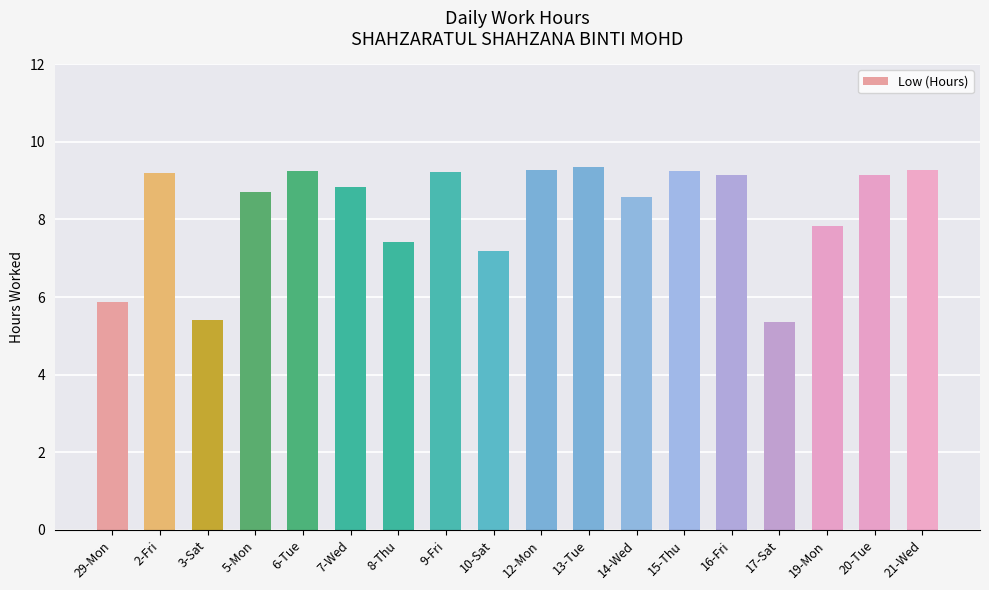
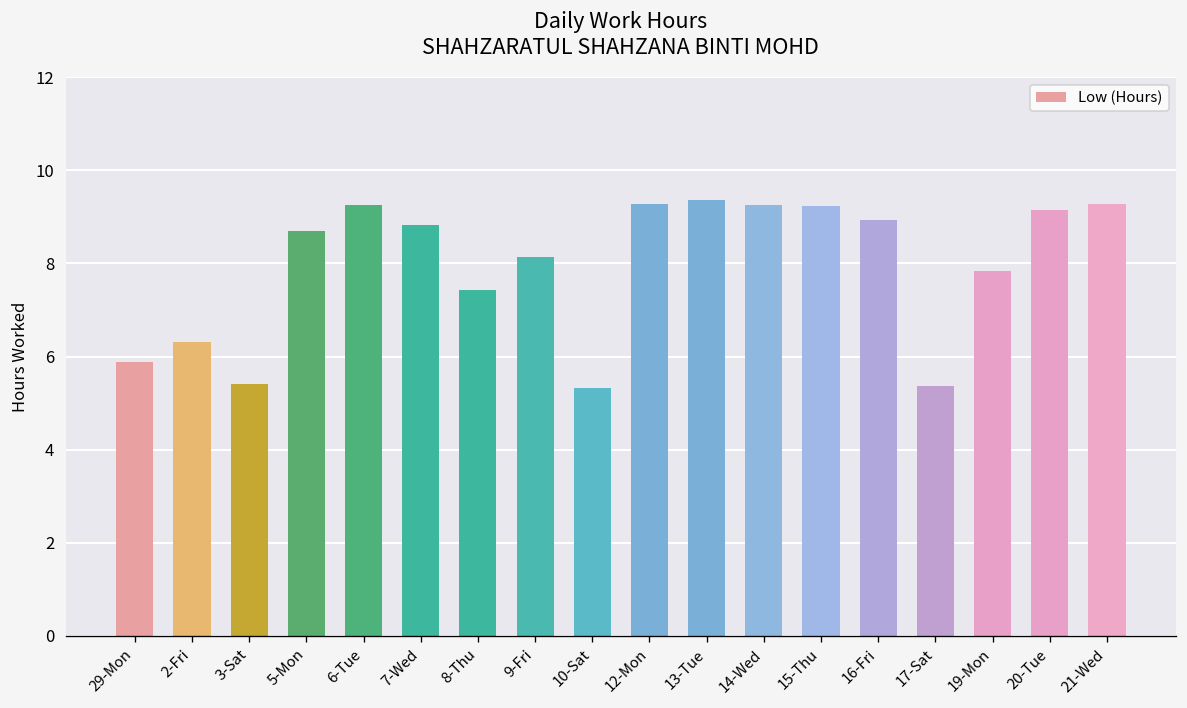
  {
    "29-Mon": 5.9,
-   "2-Fri": 9.2,
+   "2-Fri": 6.3,
    "3-Sat": 5.4,
    "5-Mon": 8.7,
    "6-Tue": 9.3,
    "7-Wed": 8.8,
    "8-Thu": 7.4,
-   "9-Fri": 9.2,
-   "10-Sat": 7.2,
+   "9-Fri": 8.1,
+   "10-Sat": 5.3,
    "12-Mon": 9.3,
    "13-Tue": 9.4,
-   "14-Wed": 8.6,
+   "14-Wed": 9.3,
    "15-Thu": 9.2,
-   "16-Fri": 9.1,
+   "16-Fri": 8.9,
    "17-Sat": 5.4,
    "19-Mon": 7.8,
    "20-Tue": 9.2,
    "21-Wed": 9.3
  }
